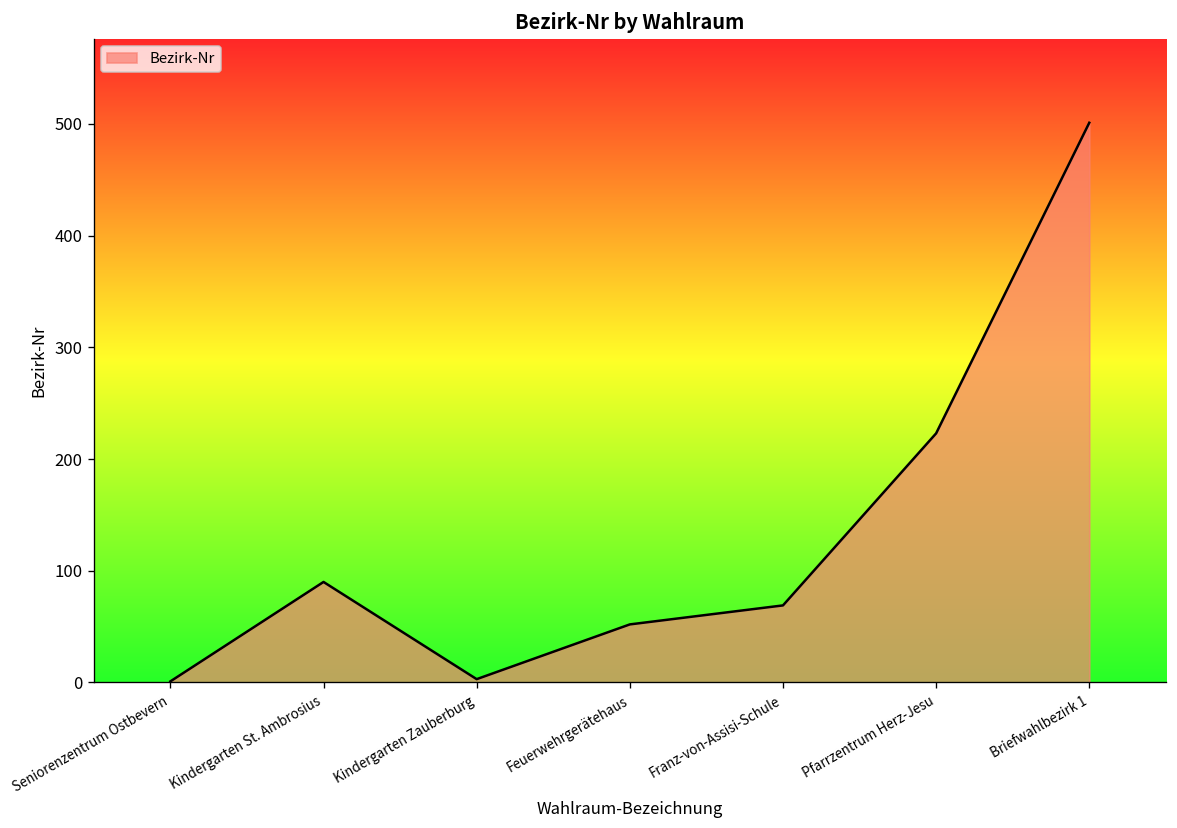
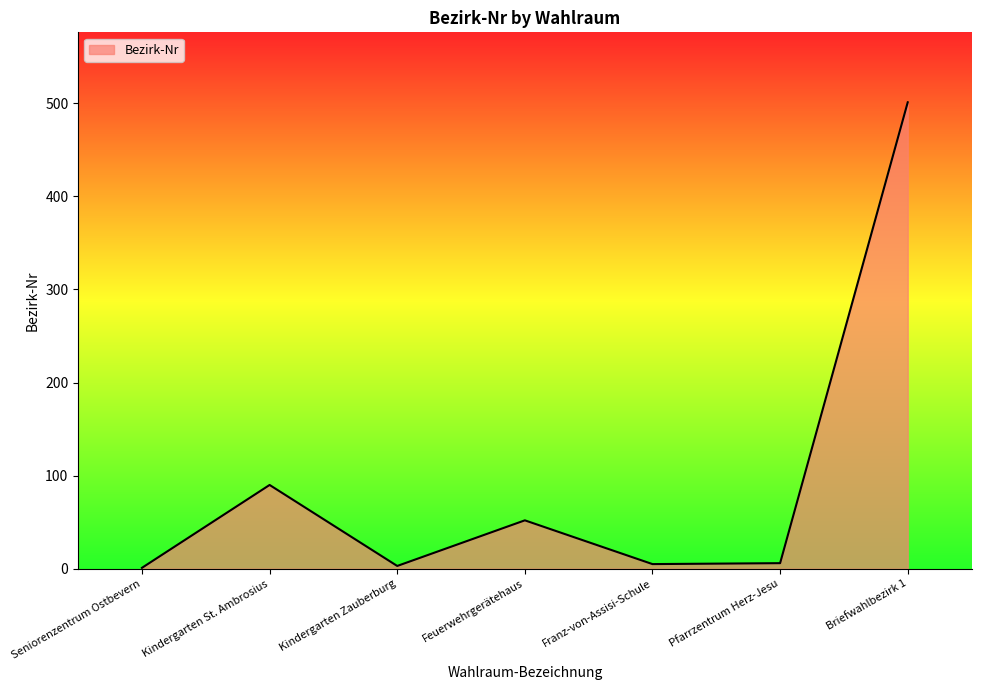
  {
    "Seniorenzentrum Ostbevern": 0,
    "Kindergarten St. Ambrosius": 90,
    "Kindergarten Zauberburg": 0,
    "Feuerwehrgerätehaus": 50,
-   "Franz-von-Assisi-Schule": 70,
-   "Pfarrzentrum Herz-Jesu": 220,
+   "Franz-von-Assisi-Schule": 10,
+   "Pfarrzentrum Herz-Jesu": 10,
    "Briefwahlbezirk 1": 500
  }
